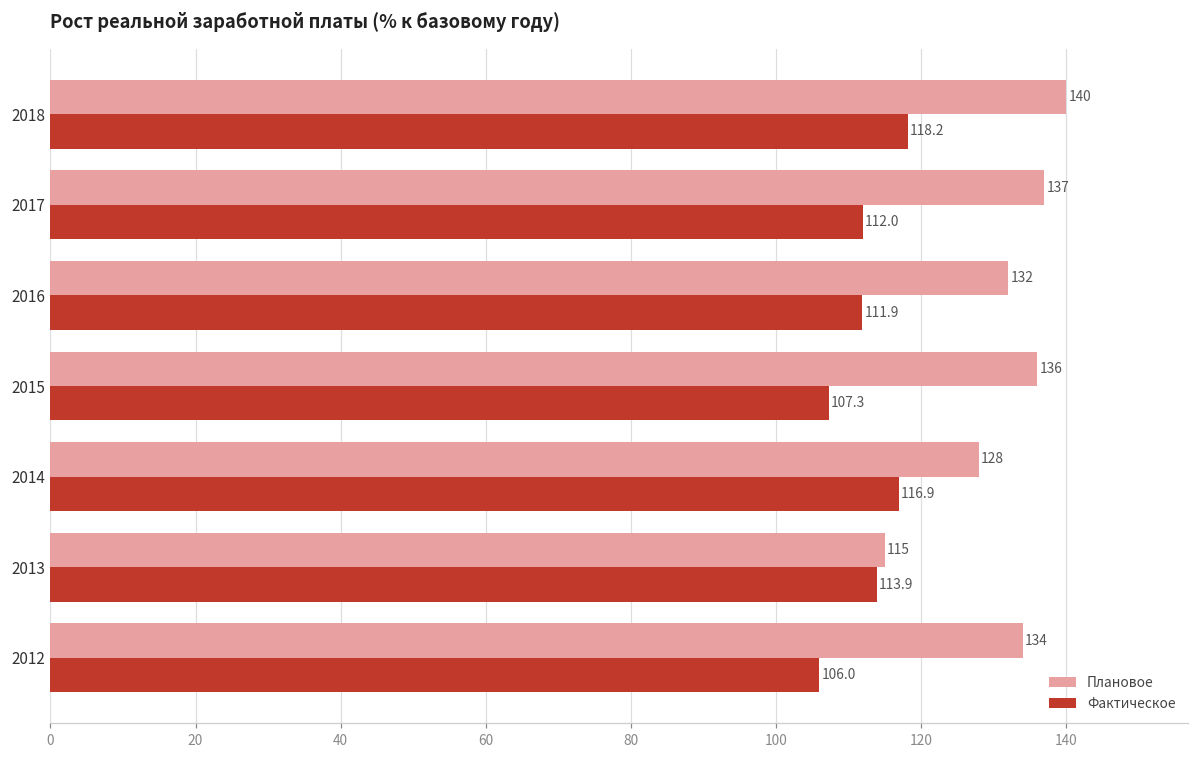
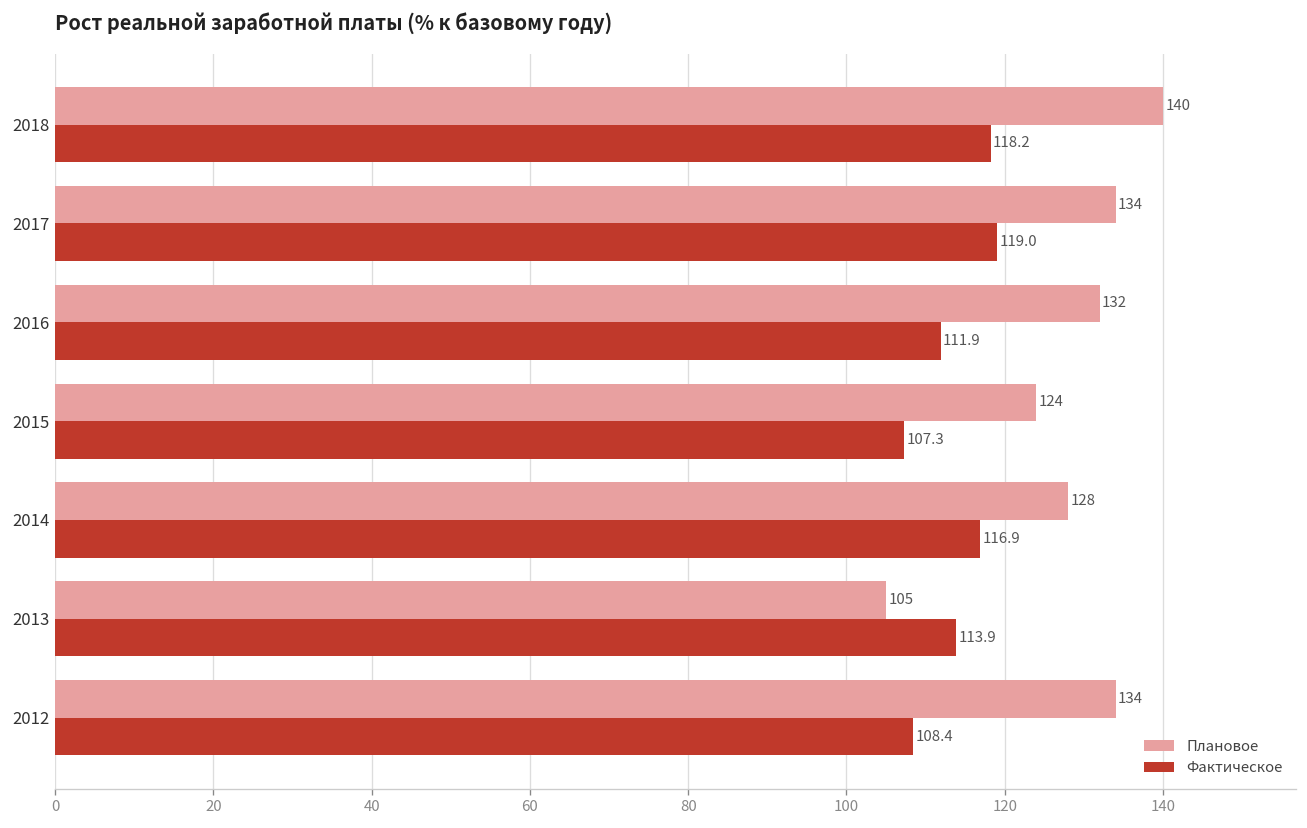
  {
    "Плановое": {
      "2018": 140,
-     "2017": 137,
+     "2017": 134,
      "2016": 132,
-     "2015": 136,
+     "2015": 124,
      "2014": 128,
-     "2013": 115,
+     "2013": 105,
      "2012": 134
    },
    "Фактическое": {
      "2018": 118.2,
-     "2017": 112.0,
+     "2017": 119.0,
      "2016": 111.9,
      "2015": 107.3,
      "2014": 116.9,
      "2013": 113.9,
-     "2012": 106.0
+     "2012": 108.4
    }
  }
